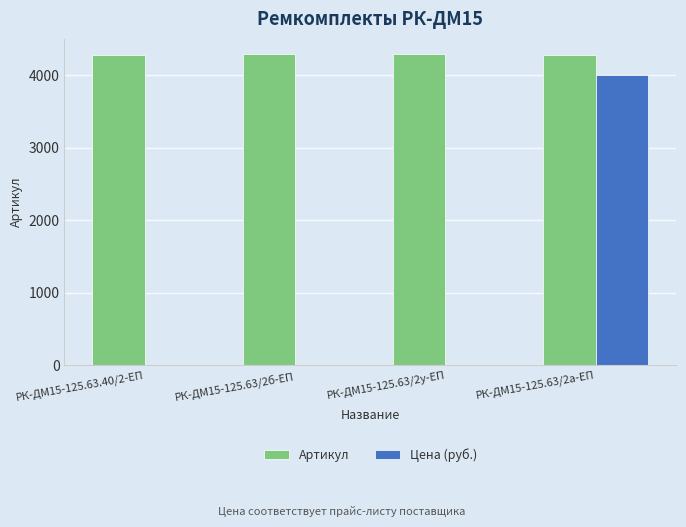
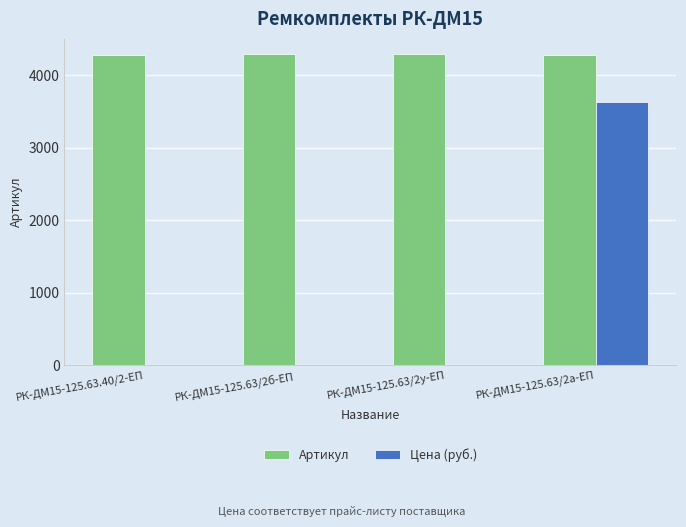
  {
    "Артикул": {
      "РК-ДМ15-125.63.40/2-ЕП": 4300,
      "РК-ДМ15-125.63/2б-ЕП": 4300,
      "РК-ДМ15-125.63/2у-ЕП": 4300,
      "РК-ДМ15-125.63/2а-ЕП": 4300
    },
    "Цена (руб.)": {
      "РК-ДМ15-125.63.40/2-ЕП": 0,
      "РК-ДМ15-125.63/2б-ЕП": 0,
-     "РК-ДМ15-125.63/2а-ЕП": 4000
+     "РК-ДМ15-125.63/2а-ЕП": 3600
    }
  }
